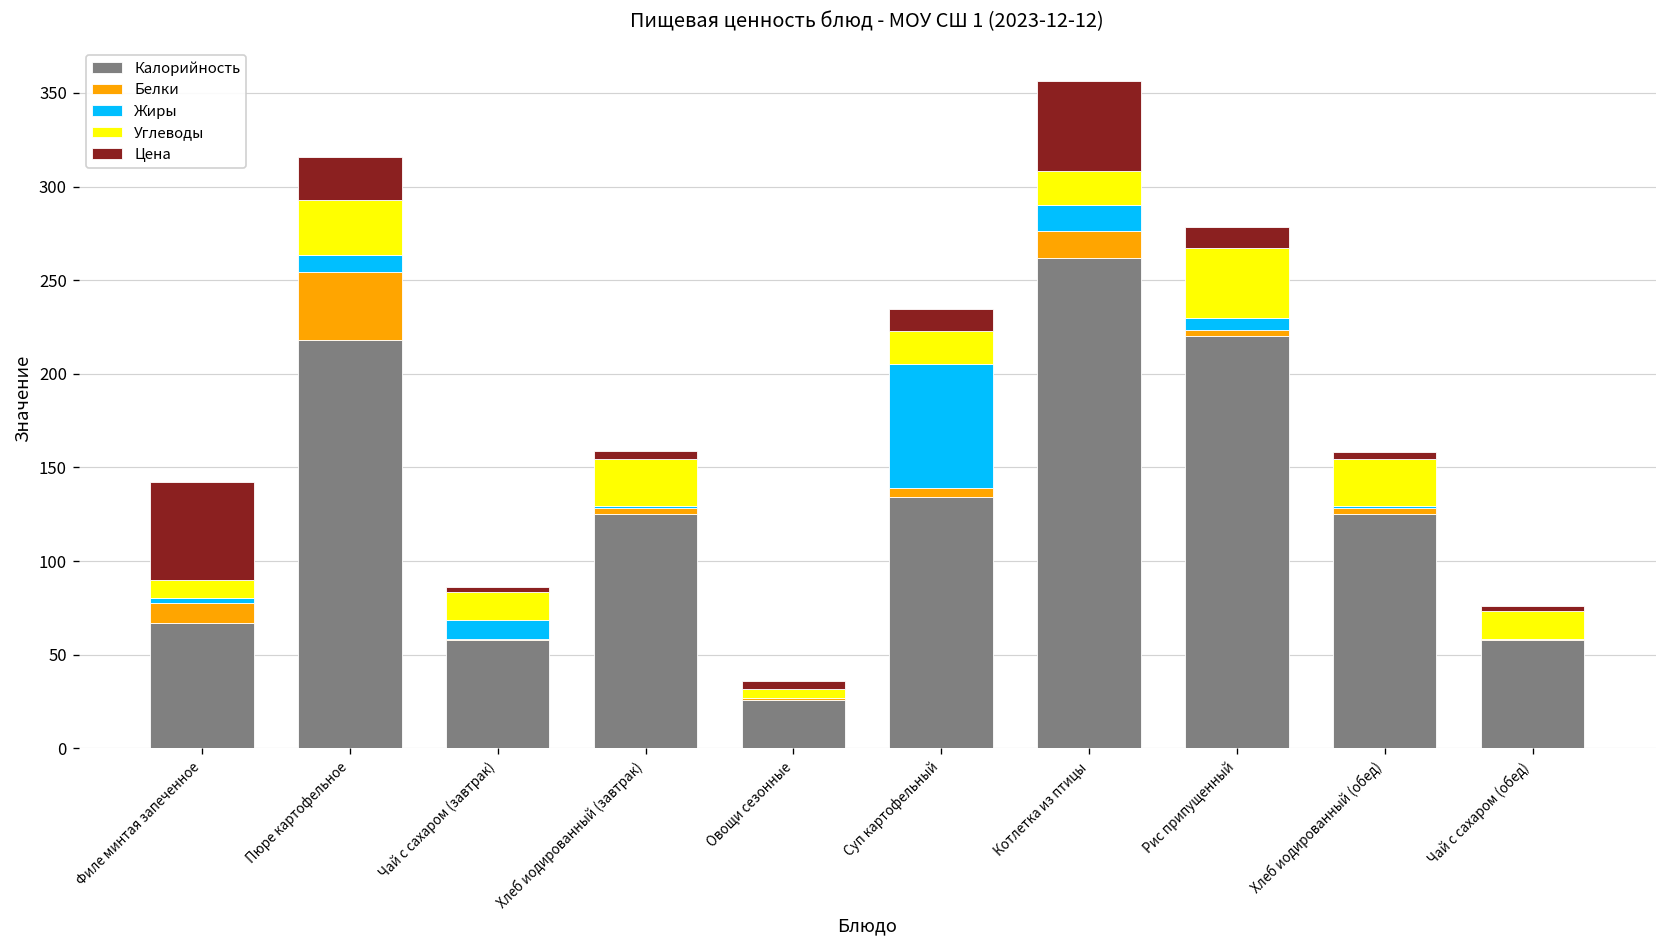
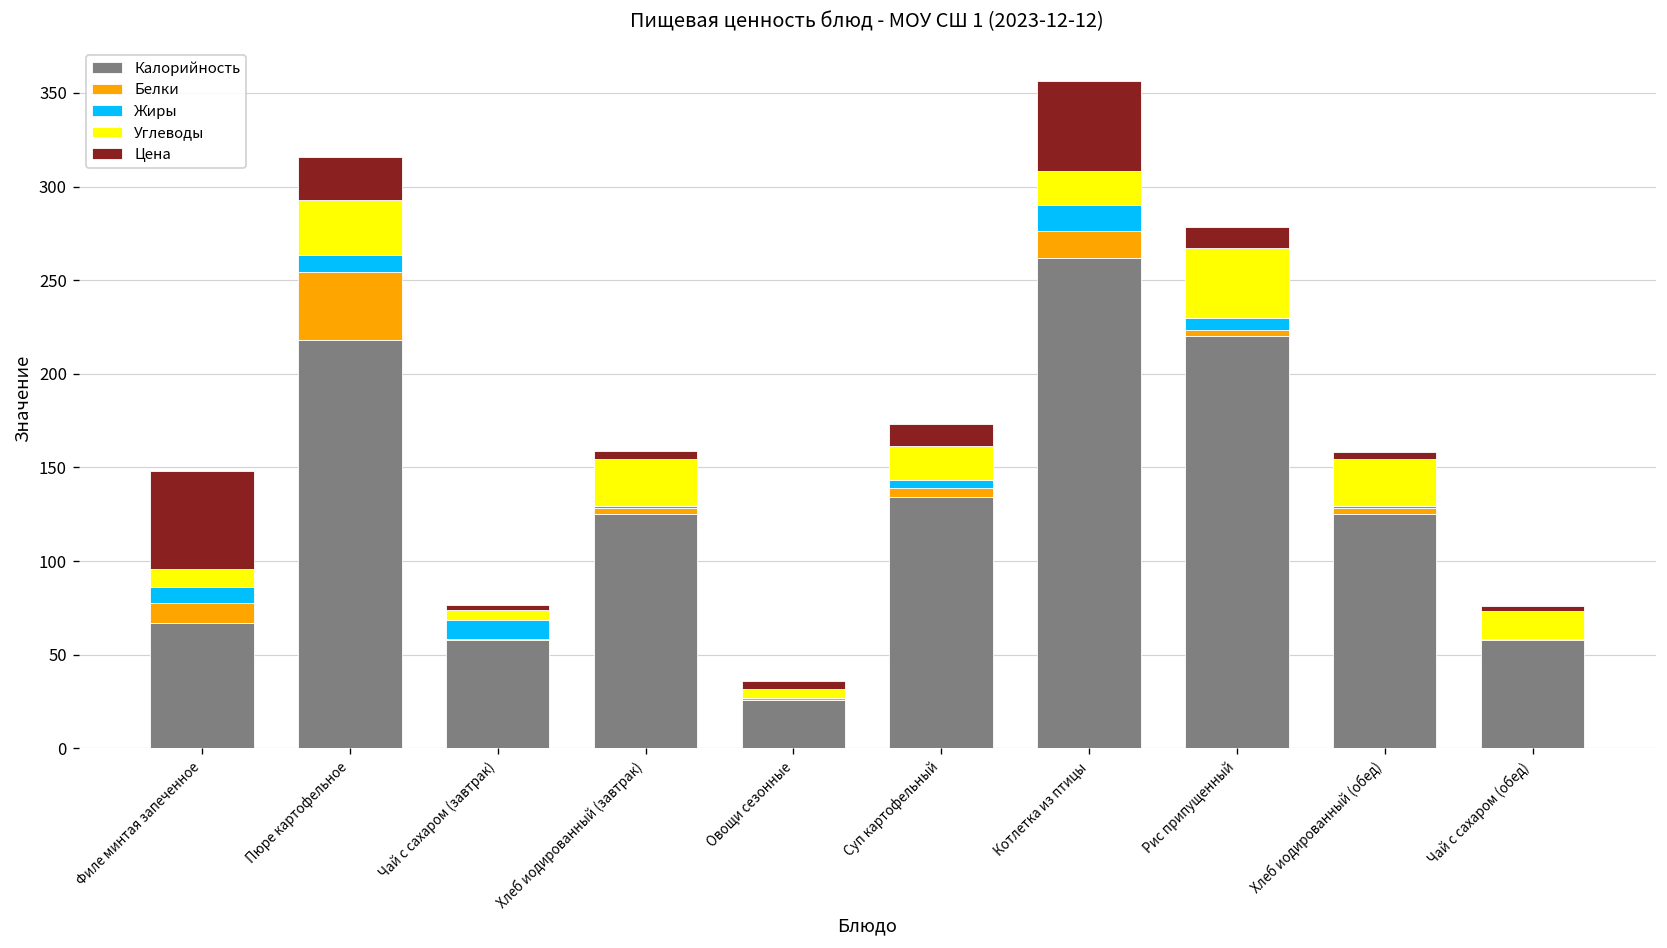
  {
    "Калорийность": {
      "Филе минтая запеченное": 67,
      "Пюре картофельное": 218,
      "Чай с сахаром (завтрак)": 58,
      "Хлеб иодированный (завтрак)": 125,
      "Овощи сезонные": 26,
      "Суп картофельный": 134,
      "Котлетка из птицы": 262,
      "Рис припущенный": 220,
      "Хлеб иодированный (обед)": 125,
      "Чай с сахаром (обед)": 58
    },
    "Белки": {
      "Филе минтая запеченное": 11,
      "Пюре картофельное": 37,
      "Хлеб иодированный (завтрак)": 4,
      "Суп картофельный": 5,
      "Котлетка из птицы": 14,
      "Рис припущенный": 4,
      "Хлеб иодированный (обед)": 4
    },
    "Жиры": {
-     "Филе минтая запеченное": 3,
+     "Филе минтая запеченное": 9,
      "Пюре картофельное": 9,
      "Чай с сахаром (завтрак)": 10,
      "Овощи сезонные": 0,
-     "Суп картофельный": 66,
+     "Суп картофельный": 4,
      "Котлетка из птицы": 14,
      "Рис припущенный": 6,
      "Чай с сахаром (обед)": 0
    },
    "Углеводы": {
      "Филе минтая запеченное": 10,
      "Пюре картофельное": 29,
-     "Чай с сахаром (завтрак)": 15,
+     "Чай с сахаром (завтрак)": 5,
      "Хлеб иодированный (завтрак)": 25,
      "Овощи сезонные": 5,
      "Суп картофельный": 18,
      "Котлетка из птицы": 18,
      "Рис припущенный": 38,
      "Хлеб иодированный (обед)": 25,
      "Чай с сахаром (обед)": 15
    },
    "Цена": {
      "Филе минтая запеченное": 52,
      "Пюре картофельное": 23,
      "Чай с сахаром (завтрак)": 3,
      "Хлеб иодированный (завтрак)": 4,
      "Овощи сезонные": 4,
      "Суп картофельный": 12,
      "Котлетка из птицы": 48,
      "Рис припущенный": 11,
      "Хлеб иодированный (обед)": 4,
      "Чай с сахаром (обед)": 3
    }
  }
